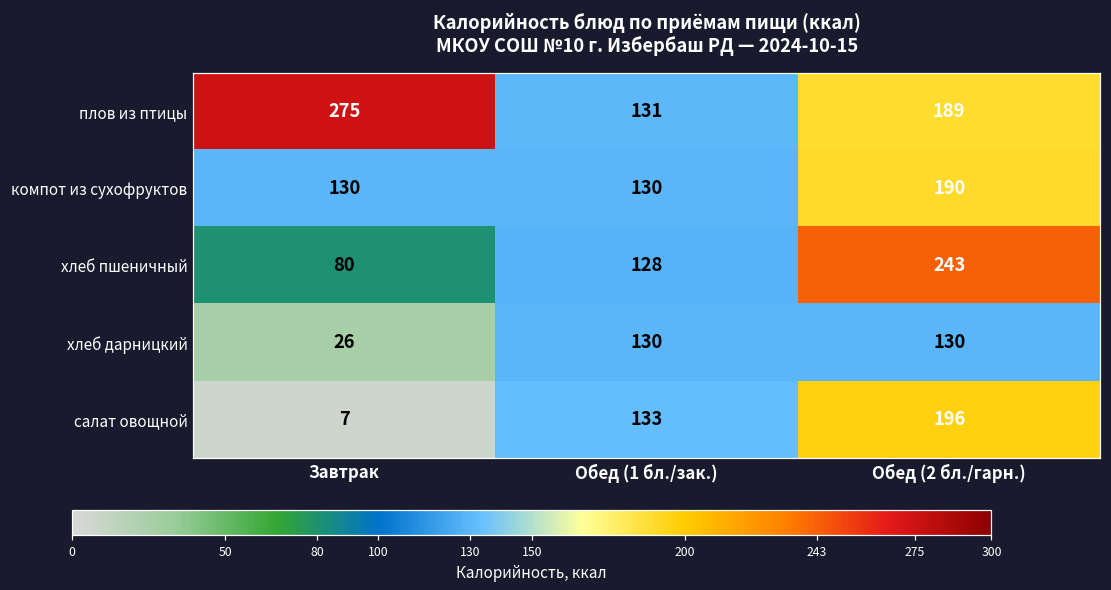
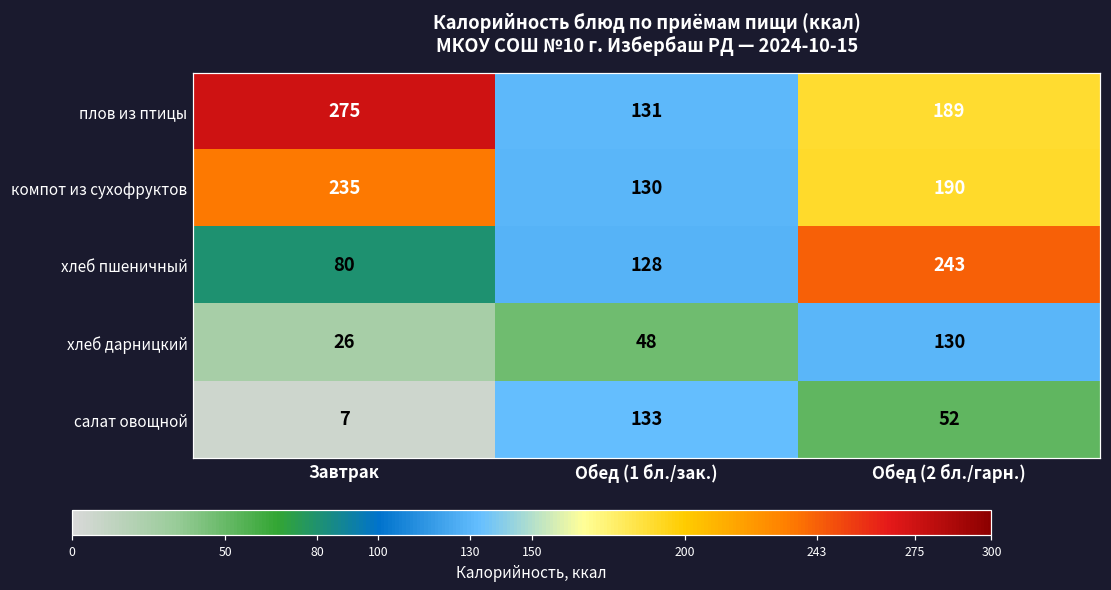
  {
    "плов из птицы": {
      "Завтрак": 275,
      "Обед (1 бл./зак.)": 131,
      "Обед (2 бл./гарн.)": 189
    },
    "компот из сухофруктов": {
-     "Завтрак": 130,
+     "Завтрак": 235,
      "Обед (1 бл./зак.)": 130,
      "Обед (2 бл./гарн.)": 190
    },
    "хлеб пшеничный": {
      "Завтрак": 80,
      "Обед (1 бл./зак.)": 128,
      "Обед (2 бл./гарн.)": 243
    },
    "хлеб дарницкий": {
      "Завтрак": 26,
-     "Обед (1 бл./зак.)": 130,
+     "Обед (1 бл./зак.)": 48,
      "Обед (2 бл./гарн.)": 130
    },
    "салат овощной": {
      "Завтрак": 7,
      "Обед (1 бл./зак.)": 133,
-     "Обед (2 бл./гарн.)": 196
+     "Обед (2 бл./гарн.)": 52
    }
  }
